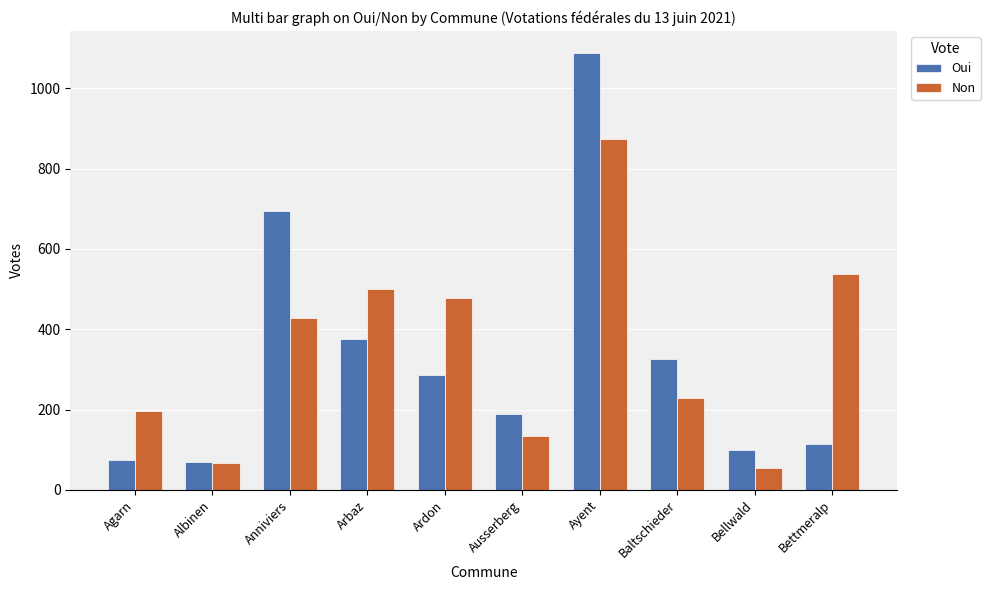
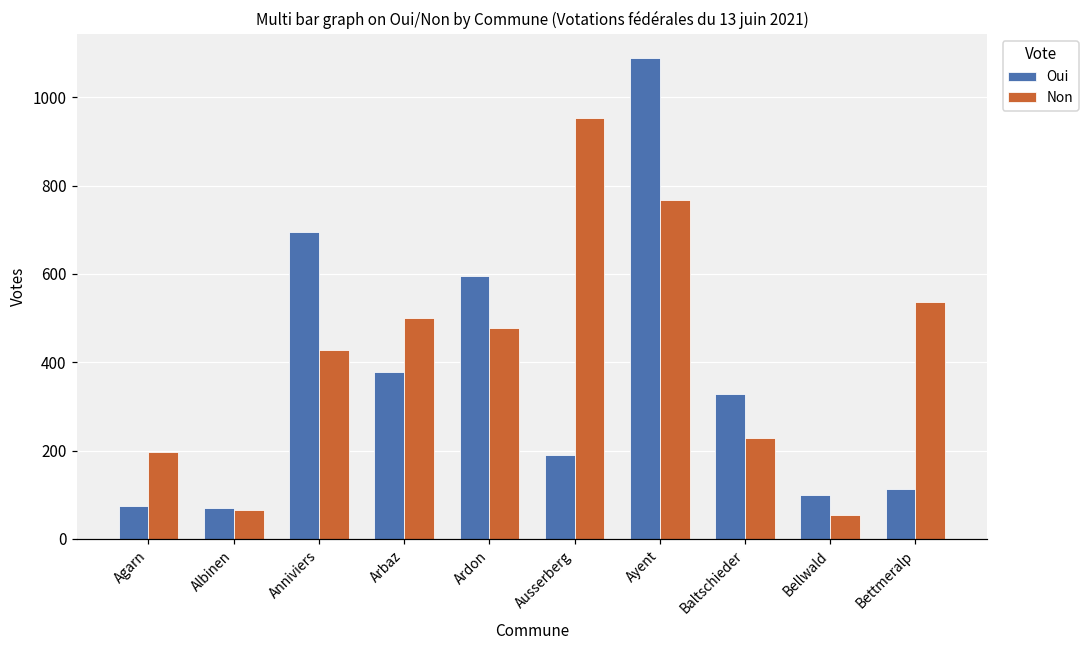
  {
    "Oui": {
      "Agarn": 70,
      "Albinen": 70,
      "Anniviers": 690,
      "Arbaz": 380,
-     "Ardon": 290,
+     "Ardon": 600,
      "Ausserberg": 190,
      "Ayent": 1090,
      "Baltschieder": 330,
      "Bellwald": 100,
      "Bettmeralp": 110
    },
    "Non": {
      "Agarn": 200,
      "Albinen": 70,
      "Anniviers": 430,
      "Arbaz": 500,
      "Ardon": 480,
-     "Ausserberg": 140,
-     "Ayent": 870,
+     "Ausserberg": 950,
+     "Ayent": 770,
      "Baltschieder": 230,
      "Bellwald": 50,
      "Bettmeralp": 540
    }
  }
